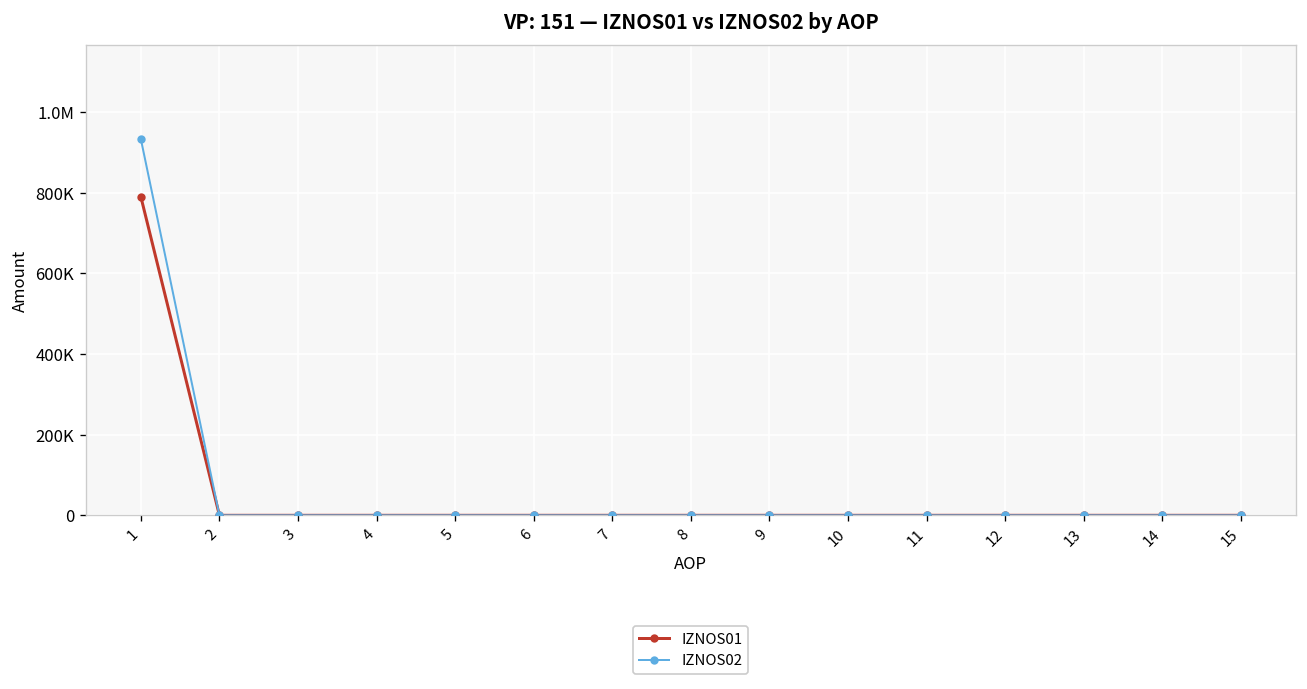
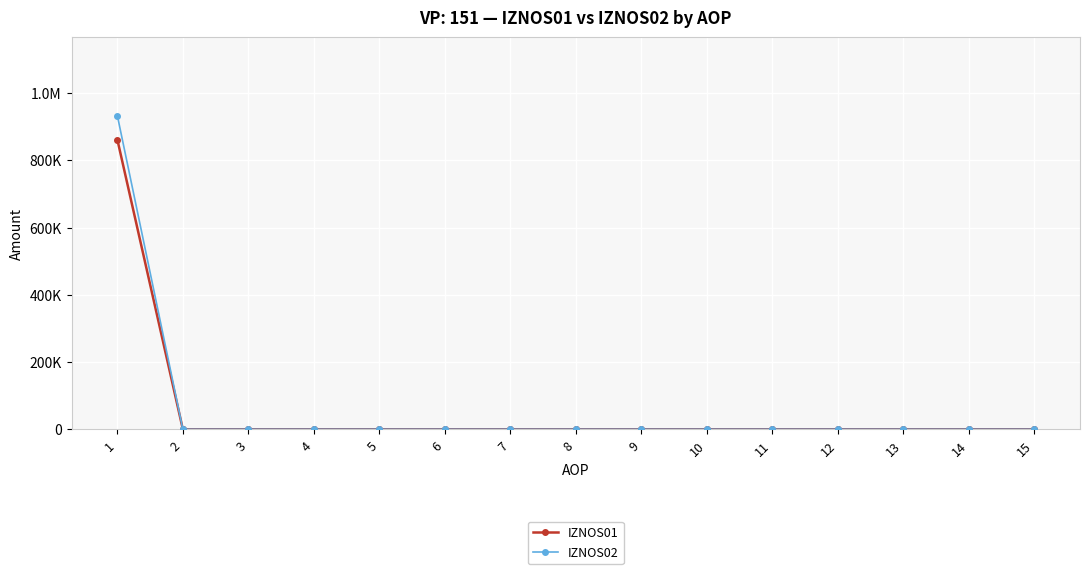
  {
    "IZNOS01": {
-     "1": 790000
+     "1": 860000
    },
    "IZNOS02": {
      "1": 930000
    }
  }
